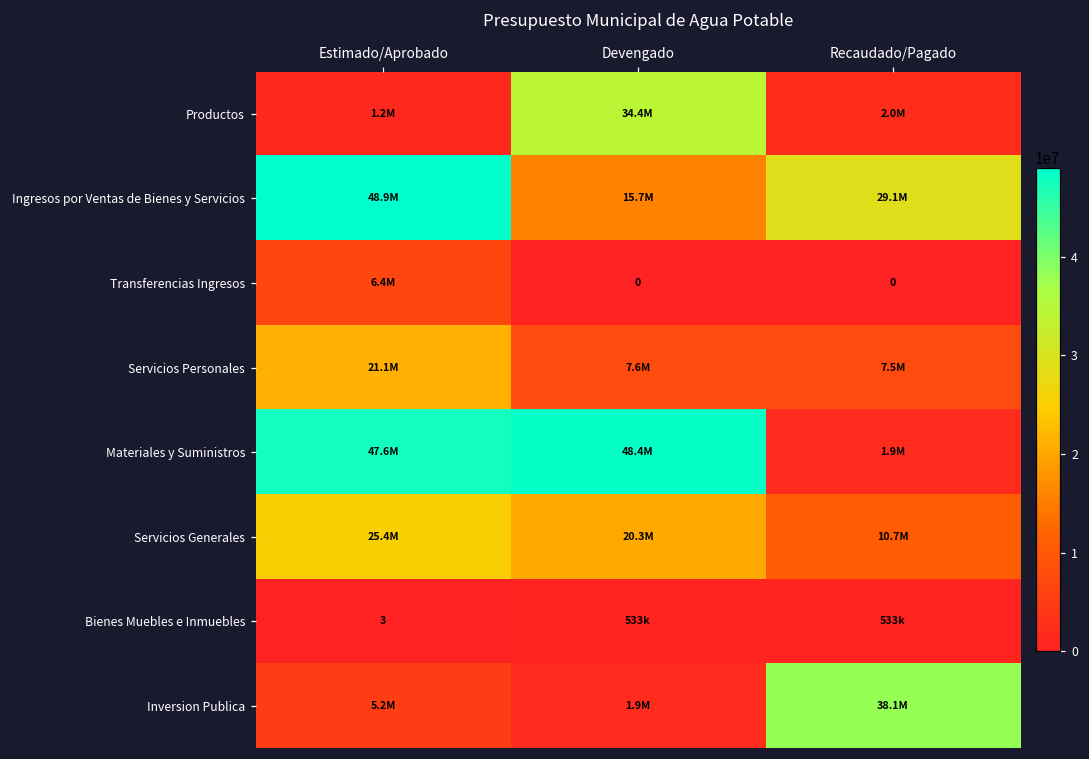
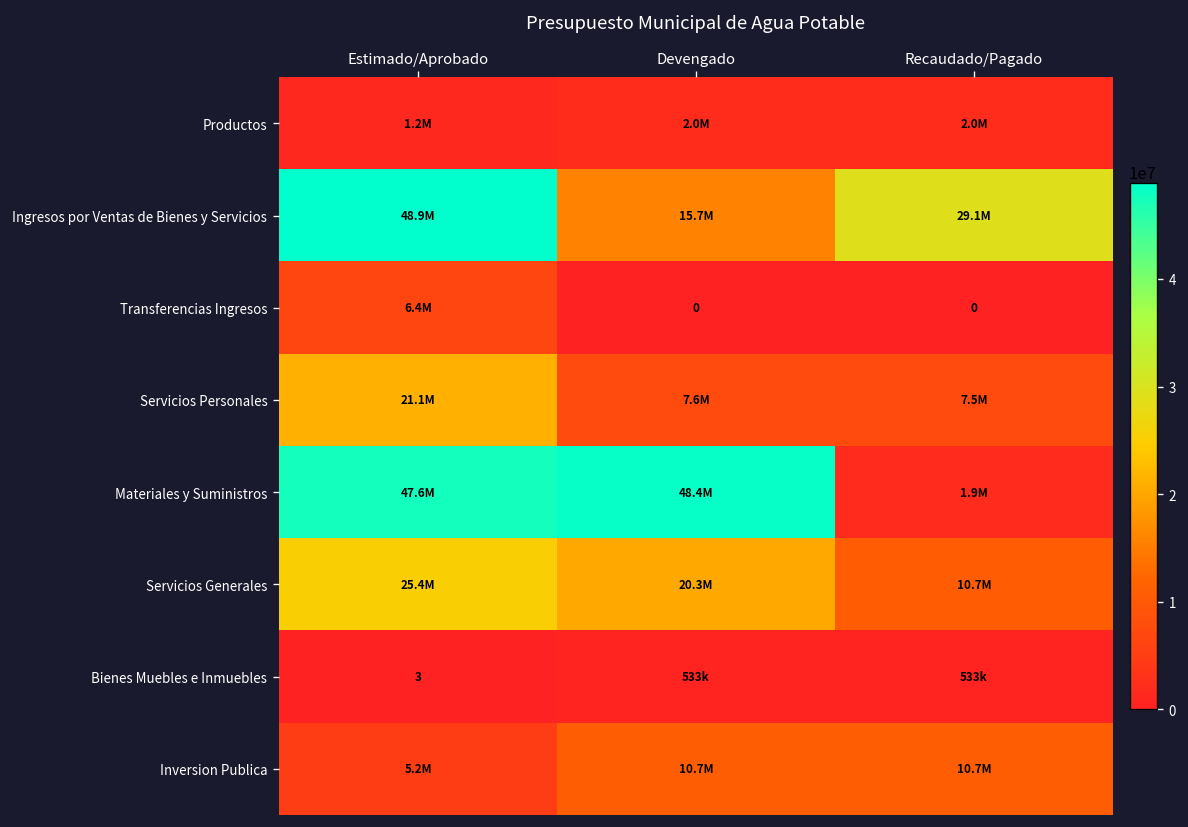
  {
    "Productos": {
      "Estimado/Aprobado": "1.2M",
-     "Devengado": "34.4M",
+     "Devengado": "2.0M",
      "Recaudado/Pagado": "2.0M"
    },
    "Ingresos por Ventas de Bienes y Servicios": {
      "Estimado/Aprobado": "48.9M",
      "Devengado": "15.7M",
      "Recaudado/Pagado": "29.1M"
    },
    "Transferencias Ingresos": {
      "Estimado/Aprobado": "6.4M",
      "Devengado": "0",
      "Recaudado/Pagado": "0"
    },
    "Servicios Personales": {
      "Estimado/Aprobado": "21.1M",
      "Devengado": "7.6M",
      "Recaudado/Pagado": "7.5M"
    },
    "Materiales y Suministros": {
      "Estimado/Aprobado": "47.6M",
      "Devengado": "48.4M",
      "Recaudado/Pagado": "1.9M"
    },
    "Servicios Generales": {
      "Estimado/Aprobado": "25.4M",
      "Devengado": "20.3M",
      "Recaudado/Pagado": "10.7M"
    },
    "Bienes Muebles e Inmuebles": {
      "Estimado/Aprobado": "3",
      "Devengado": "533k",
      "Recaudado/Pagado": "533k"
    },
    "Inversion Publica": {
      "Estimado/Aprobado": "5.2M",
-     "Devengado": "1.9M",
-     "Recaudado/Pagado": "38.1M"
+     "Devengado": "10.7M",
+     "Recaudado/Pagado": "10.7M"
    }
  }
